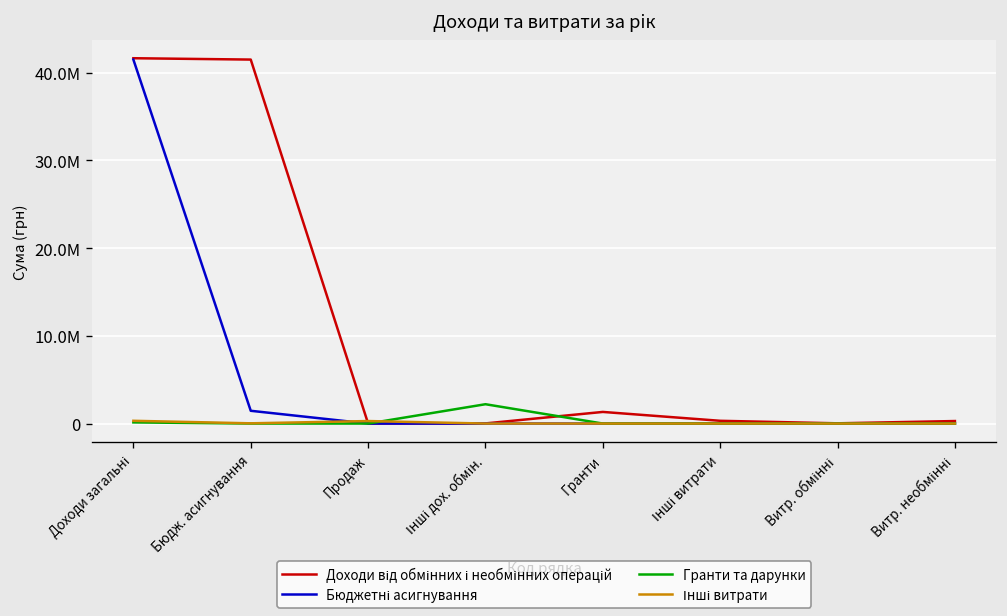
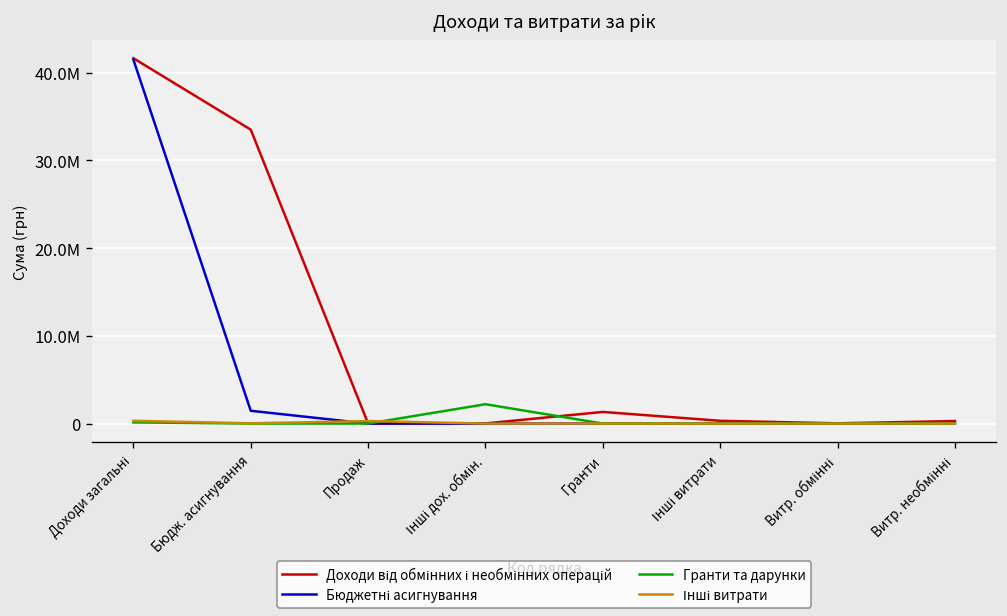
  {
    "Доходи від обмінних і необмінних операцій": {
-     "Бюдж. асигнування": 41000000,
+     "Бюдж. асигнування": 33000000,
      "Гранти": 1000000
    },
    "Бюджетні асигнування": {
      "Бюдж. асигнування": 1000000
    },
    "Гранти та дарунки": {
      "Інші дох. обмін.": 2000000
    }
  }
